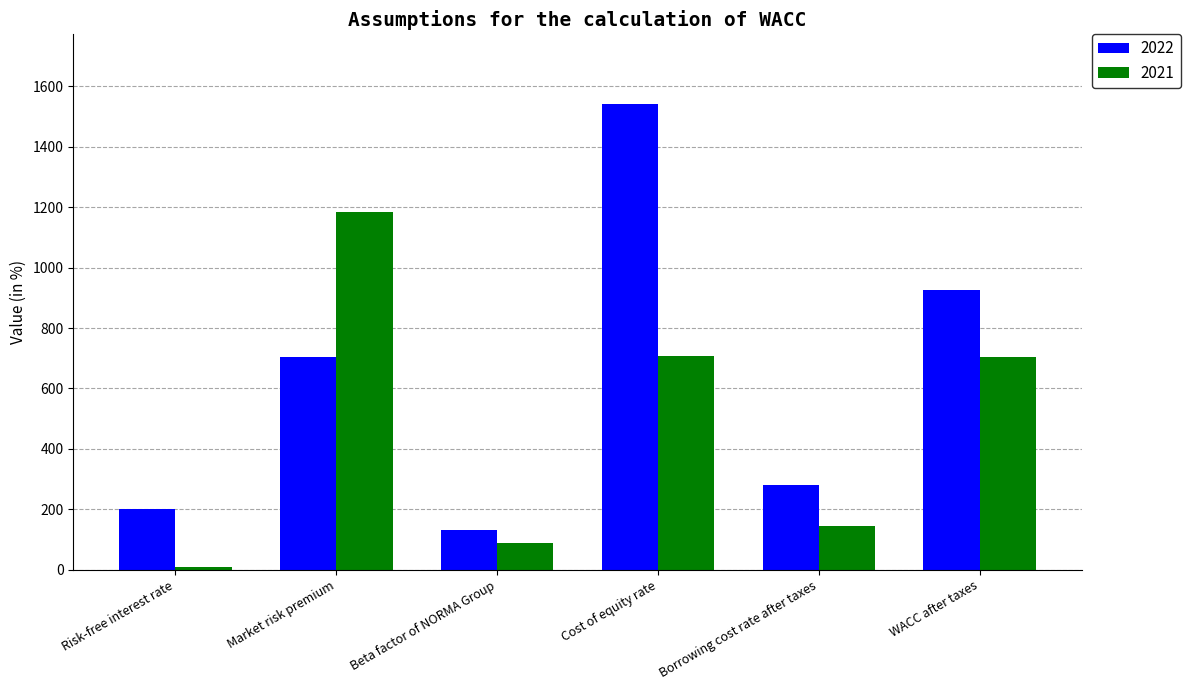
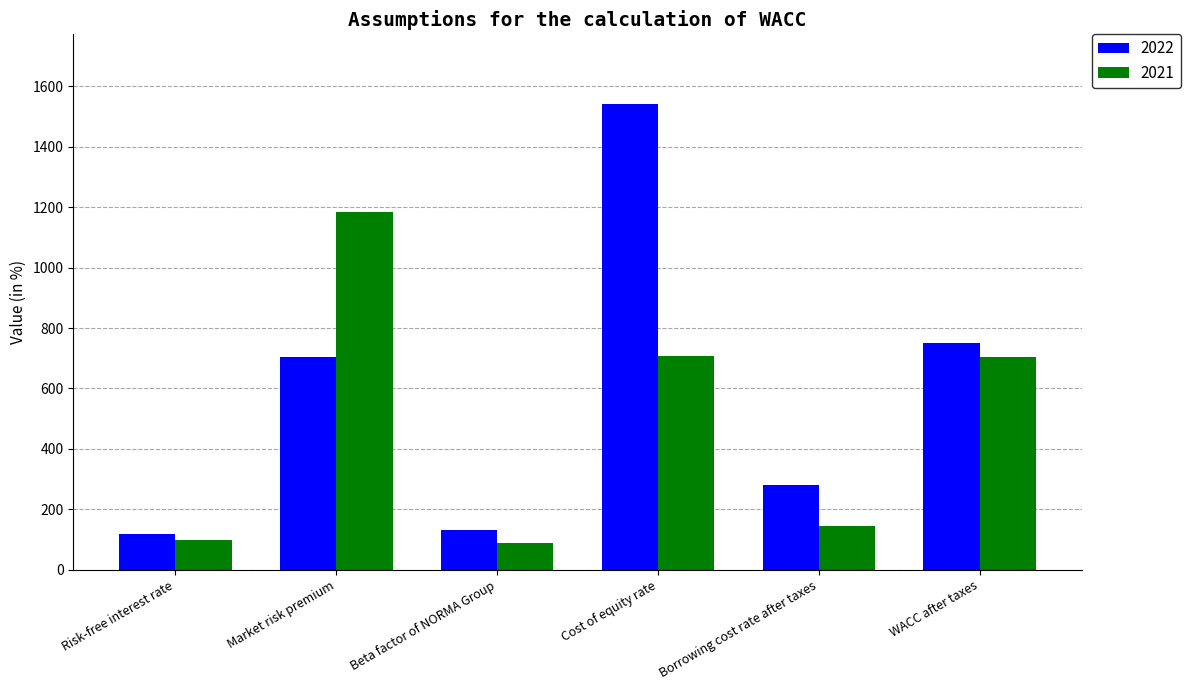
  {
    "2022": {
-     "Risk-free interest rate": 200,
+     "Risk-free interest rate": 120,
      "Market risk premium": 710,
      "Beta factor of NORMA Group": 130,
      "Cost of equity rate": 1540,
      "Borrowing cost rate after taxes": 280,
-     "WACC after taxes": 930
+     "WACC after taxes": 750
    },
    "2021": {
-     "Risk-free interest rate": 10,
+     "Risk-free interest rate": 100,
      "Market risk premium": 1190,
      "Beta factor of NORMA Group": 90,
      "Cost of equity rate": 710,
      "Borrowing cost rate after taxes": 150,
      "WACC after taxes": 700
    }
  }
